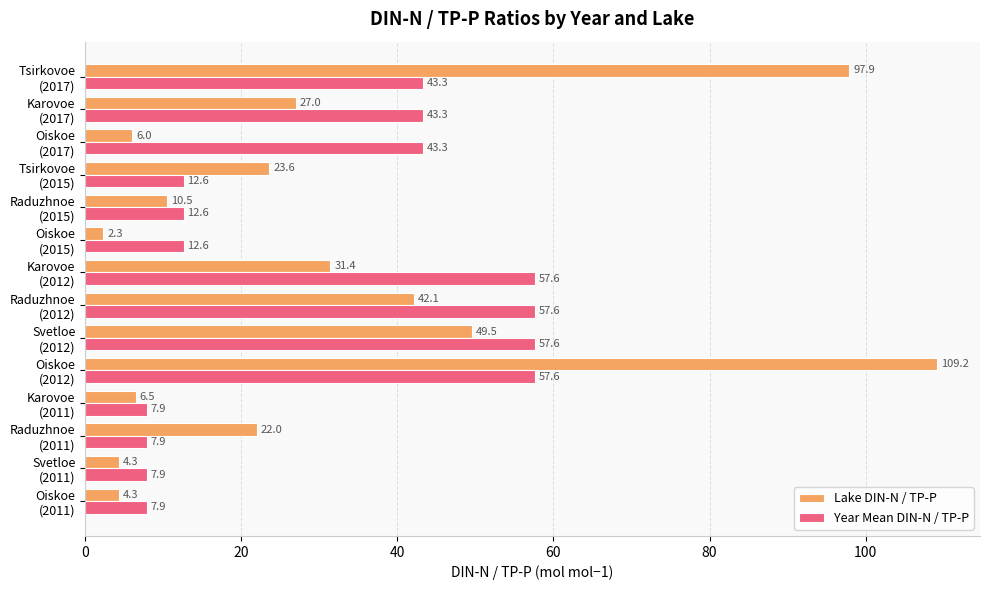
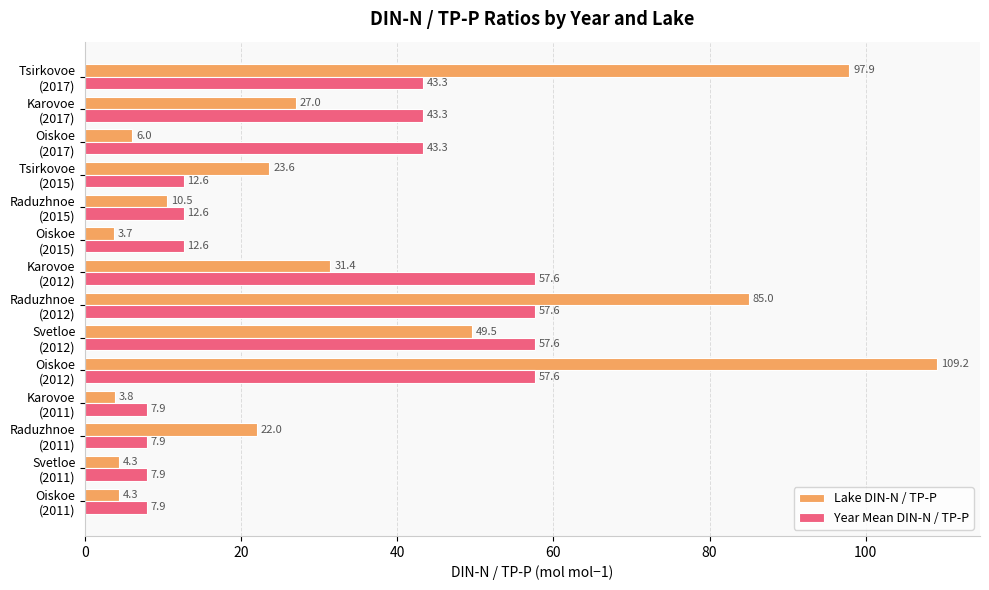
  {
    "Lake DIN-N / TP-P": {
      "Tsirkovoe (2017)": 97.9,
      "Karovoe (2017)": 27.0,
      "Oiskoe (2017)": 6.0,
      "Tsirkovoe (2015)": 23.6,
      "Raduzhnoe (2015)": 10.5,
-     "Oiskoe (2015)": 2.3,
+     "Oiskoe (2015)": 3.7,
      "Karovoe (2012)": 31.4,
-     "Raduzhnoe (2012)": 42.1,
+     "Raduzhnoe (2012)": 85.0,
      "Svetloe (2012)": 49.5,
      "Oiskoe (2012)": 109.2,
-     "Karovoe (2011)": 6.5,
+     "Karovoe (2011)": 3.8,
      "Raduzhnoe (2011)": 22.0,
      "Svetloe (2011)": 4.3,
      "Oiskoe (2011)": 4.3
    },
    "Year Mean DIN-N / TP-P": {
      "Tsirkovoe (2017)": 43.3,
      "Karovoe (2017)": 43.3,
      "Oiskoe (2017)": 43.3,
      "Tsirkovoe (2015)": 12.6,
      "Raduzhnoe (2015)": 12.6,
      "Oiskoe (2015)": 12.6,
      "Karovoe (2012)": 57.6,
      "Raduzhnoe (2012)": 57.6,
      "Svetloe (2012)": 57.6,
      "Oiskoe (2012)": 57.6,
      "Karovoe (2011)": 7.9,
      "Raduzhnoe (2011)": 7.9,
      "Svetloe (2011)": 7.9,
      "Oiskoe (2011)": 7.9
    }
  }
